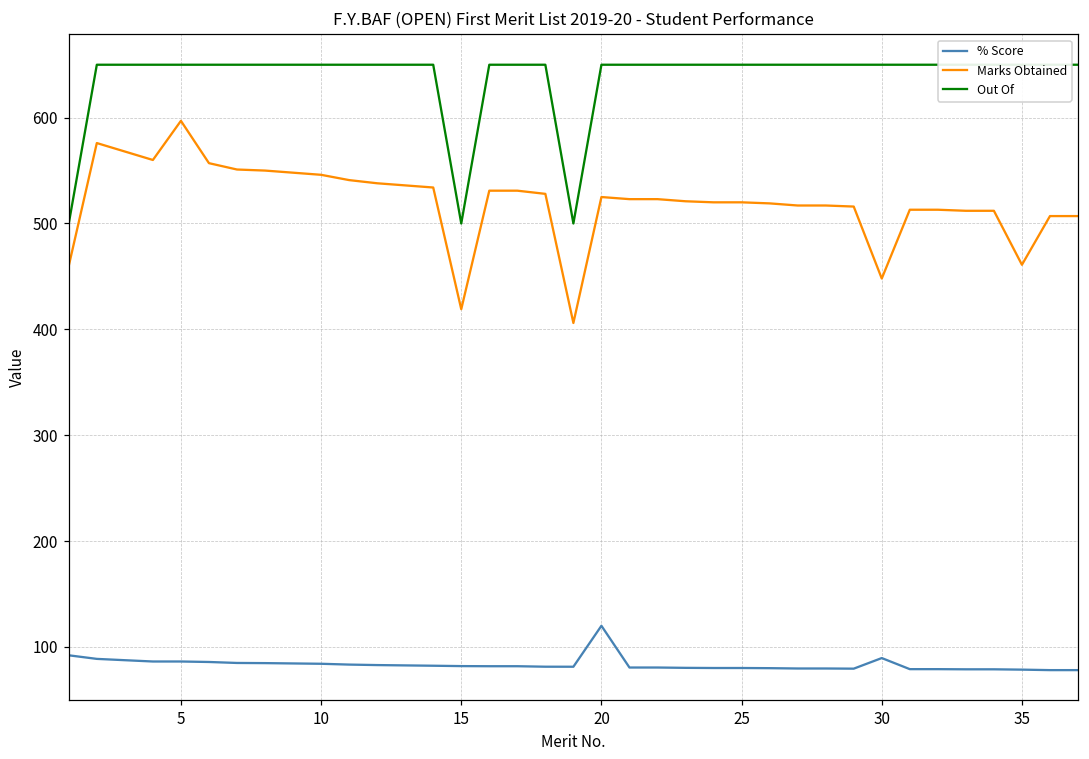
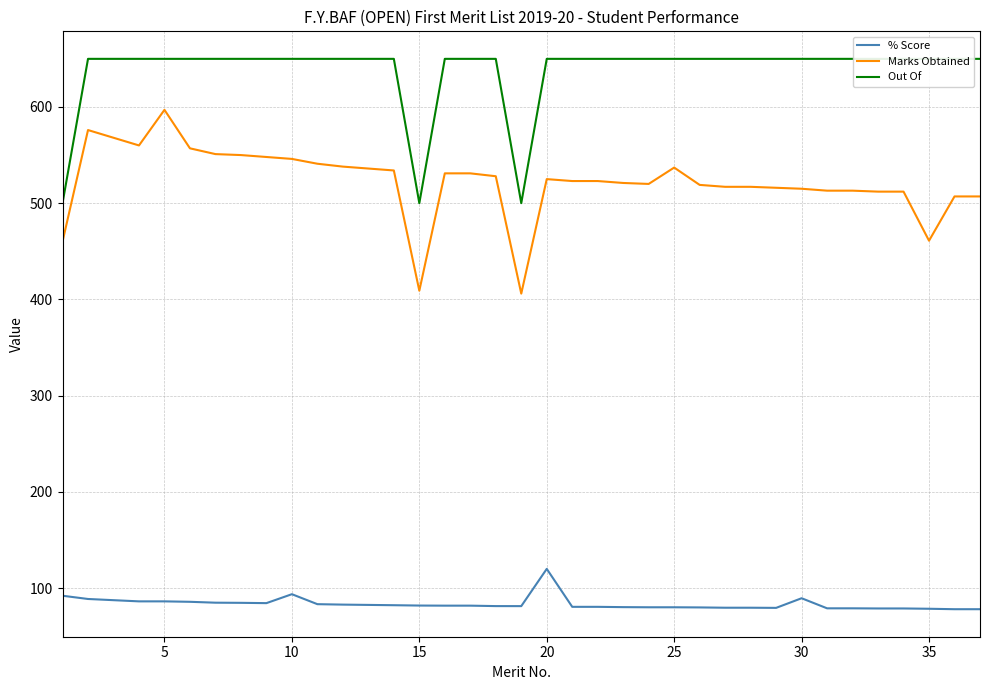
  {
    "% Score": {
      "5": 90,
-     "10": 80,
+     "10": 90,
      "15": 80,
      "20": 120,
      "25": 80,
      "30": 90,
      "35": 80
    },
    "Marks Obtained": {
      "5": 600,
      "10": 550,
-     "15": 420,
+     "15": 410,
      "20": 530,
-     "25": 520,
-     "30": 450,
+     "25": 540,
+     "30": 520,
      "35": 460
    },
    "Out Of": {
      "5": 650,
      "10": 650,
      "15": 500,
      "20": 650,
      "25": 650,
      "30": 650
    }
  }
